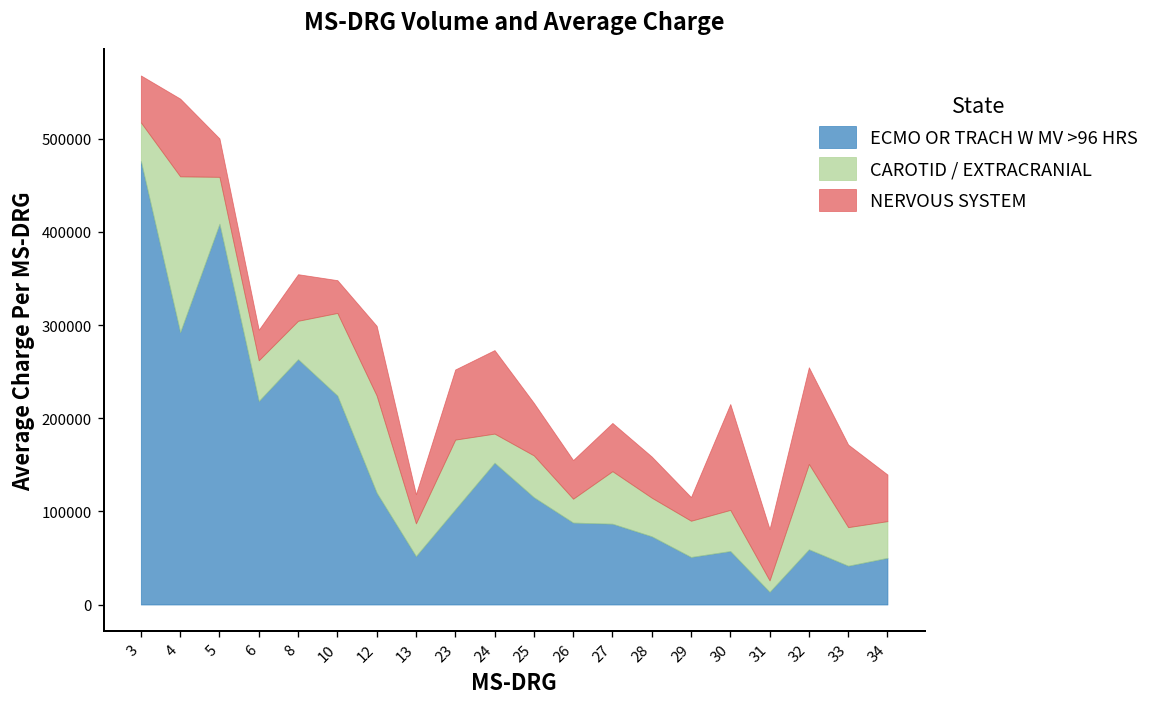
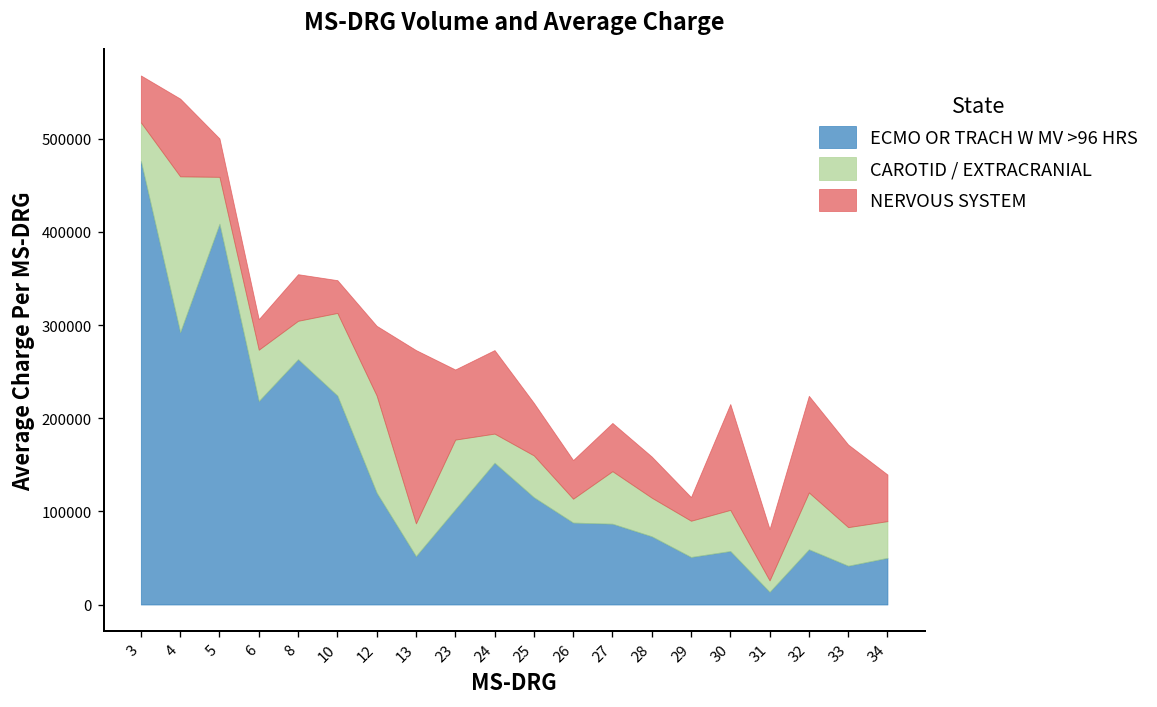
  {
    "ECMO OR TRACH W MV >96 HRS": {
      "3": 480000,
      "4": 290000,
      "5": 410000,
      "6": 220000,
      "8": 260000,
      "10": 220000,
      "12": 120000,
      "13": 50000,
      "23": 100000,
      "24": 150000,
      "25": 120000,
      "26": 90000,
      "27": 90000,
      "28": 70000,
      "29": 50000,
      "30": 60000,
      "31": 10000,
      "32": 60000,
      "33": 40000,
      "34": 50000
    },
    "CAROTID / EXTRACRANIAL": {
      "3": 40000,
      "4": 170000,
      "5": 50000,
-     "6": 40000,
+     "6": 60000,
      "8": 40000,
      "10": 90000,
      "12": 100000,
      "13": 40000,
      "23": 70000,
      "24": 30000,
      "25": 40000,
      "26": 30000,
      "27": 60000,
      "28": 40000,
      "29": 40000,
      "30": 40000,
      "31": 10000,
-     "32": 90000,
+     "32": 60000,
      "33": 40000,
      "34": 40000
    },
    "NERVOUS SYSTEM": {
      "3": 50000,
      "4": 80000,
      "5": 40000,
      "6": 30000,
      "8": 50000,
      "10": 40000,
      "12": 70000,
-     "13": 30000,
+     "13": 190000,
      "23": 80000,
      "24": 90000,
      "25": 60000,
      "26": 40000,
      "27": 50000,
      "28": 40000,
      "29": 30000,
      "30": 110000,
      "31": 60000,
      "32": 100000,
      "33": 90000,
      "34": 50000
    }
  }
